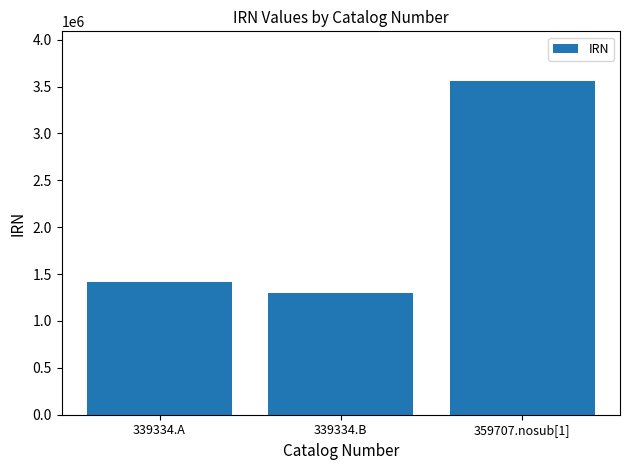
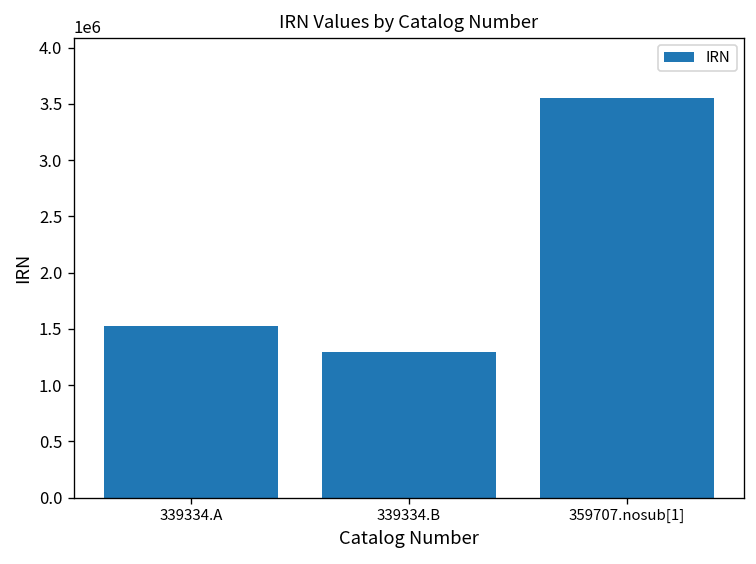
  {
-   "339334.A": 1400000,
+   "339334.A": 1500000,
    "339334.B": 1300000,
    "359707.nosub[1]": 3600000
  }
